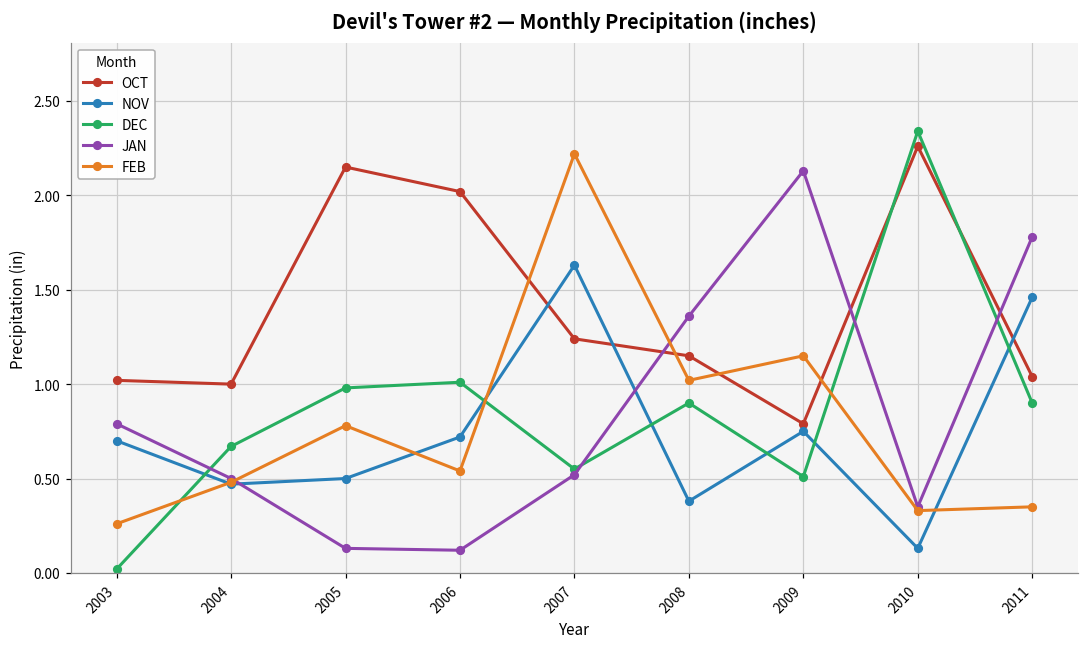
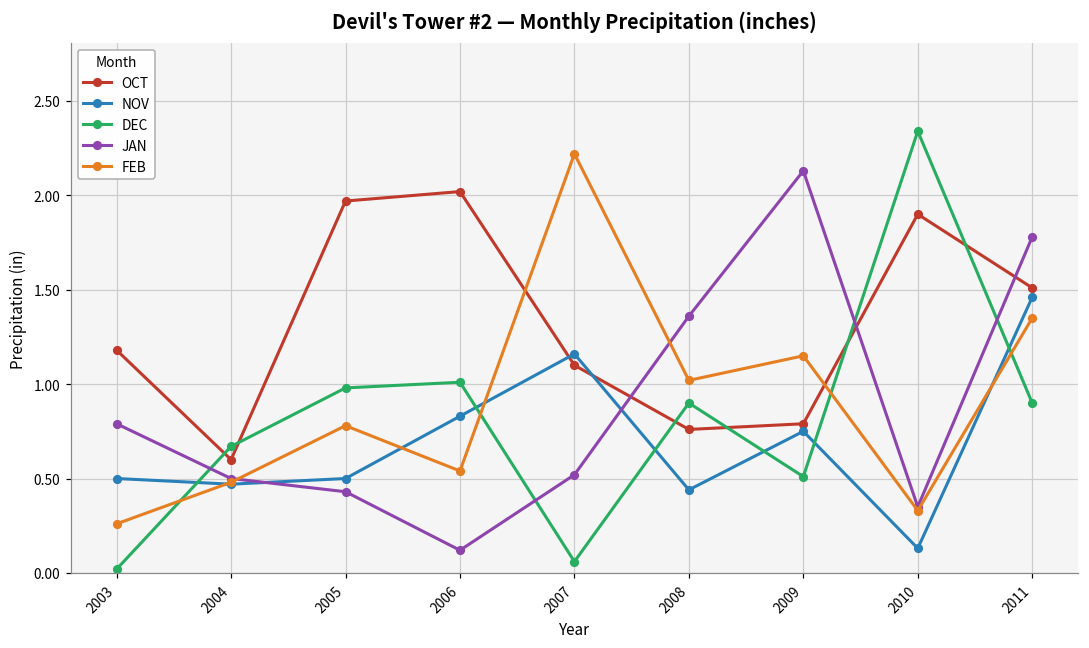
  {
    "OCT": {
-     "2003": 1.02,
-     "2004": 1.0,
-     "2005": 2.15,
+     "2003": 1.18,
+     "2004": 0.6,
+     "2005": 1.97,
      "2006": 2.02,
-     "2007": 1.24,
-     "2008": 1.15,
+     "2007": 1.10,
+     "2008": 0.76,
      "2009": 0.79,
-     "2010": 2.26,
-     "2011": 1.04
+     "2010": 1.90,
+     "2011": 1.51
    },
    "NOV": {
-     "2003": 0.7,
+     "2003": 0.5,
      "2005": 0.50,
-     "2006": 0.72,
-     "2007": 1.63,
-     "2008": 0.38,
+     "2006": 0.83,
+     "2007": 1.16,
+     "2008": 0.44,
      "2009": 0.75,
      "2010": 0.13,
      "2011": 1.46
    },
    "DEC": {
      "2003": 0.02,
      "2004": 0.67,
      "2005": 0.98,
      "2006": 1.01,
-     "2007": 0.55,
+     "2007": 0.06,
      "2008": 0.90,
      "2009": 0.51,
      "2010": 2.34,
      "2011": 0.90
    },
    "JAN": {
      "2003": 0.79,
      "2004": 0.50,
-     "2005": 0.13,
+     "2005": 0.43,
      "2006": 0.12,
      "2007": 0.52,
      "2008": 1.36,
      "2009": 2.13,
      "2010": 0.35,
      "2011": 1.78
    },
    "FEB": {
      "2003": 0.26,
      "2005": 0.78,
      "2006": 0.54,
      "2007": 2.22,
      "2008": 1.02,
      "2009": 1.15,
      "2010": 0.33,
-     "2011": 0.35
+     "2011": 1.35
    }
  }
